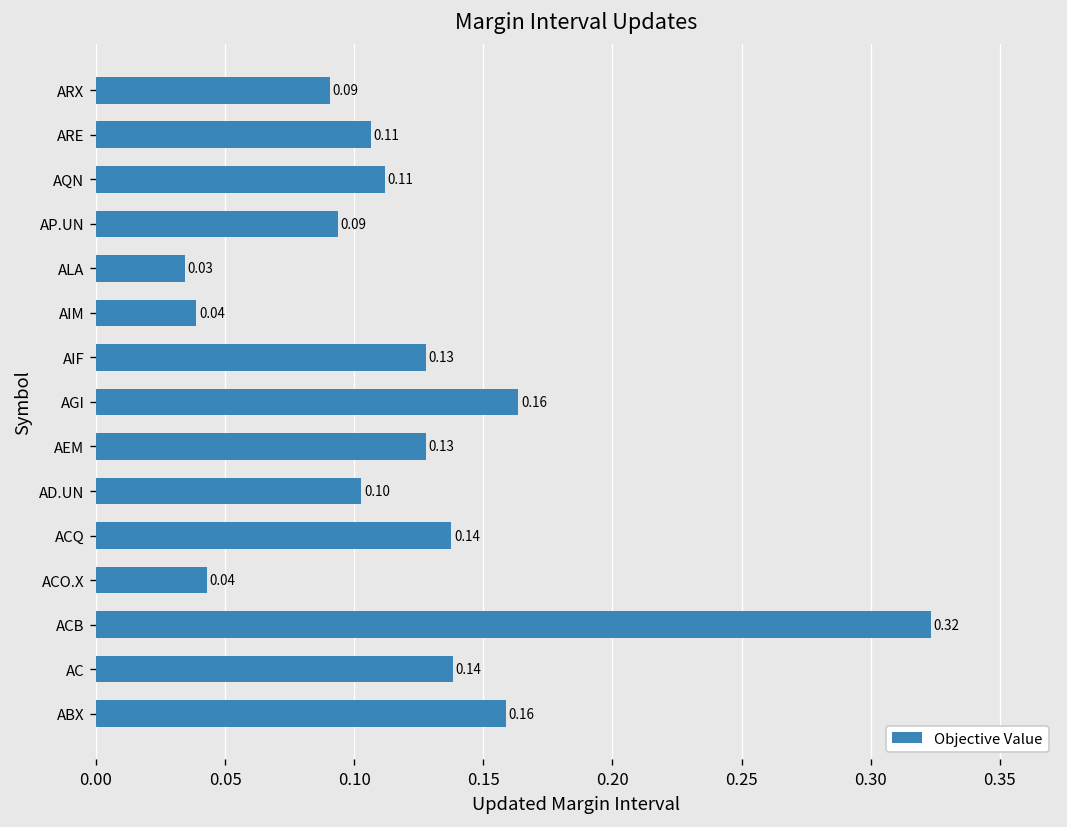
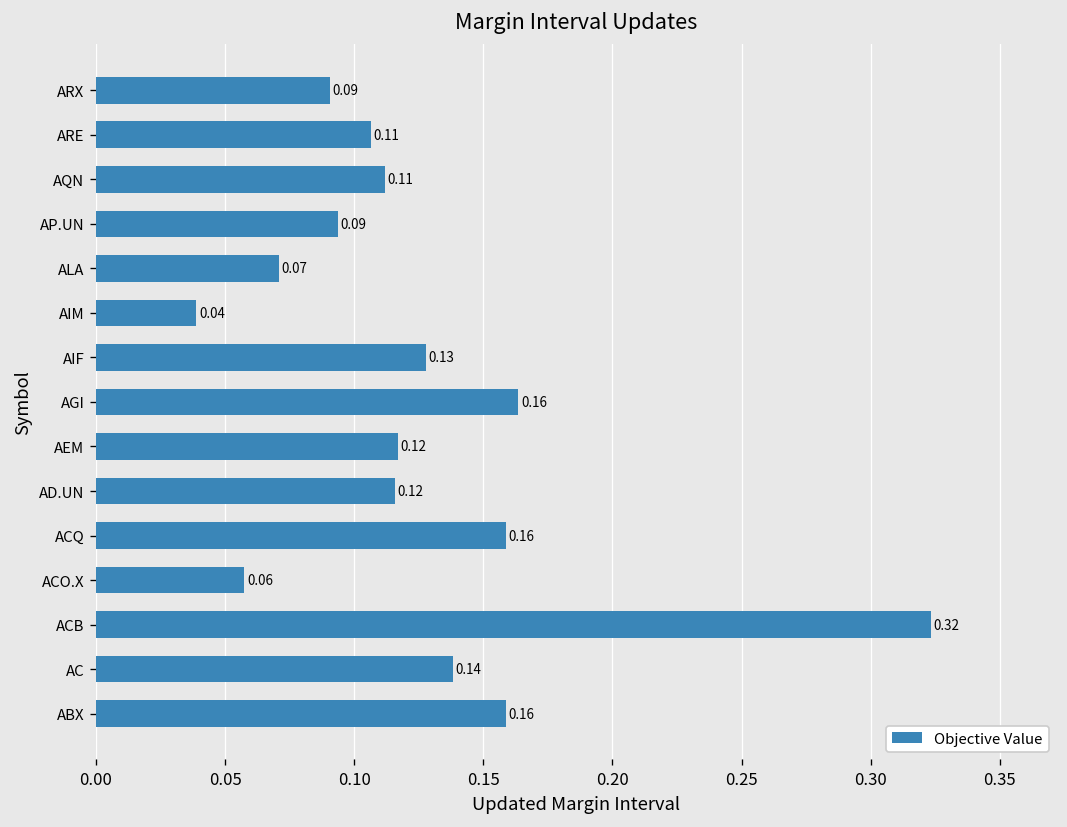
  {
    "ARX": 0.09,
    "ARE": 0.11,
    "AQN": 0.11,
    "AP.UN": 0.09,
-   "ALA": 0.03,
+   "ALA": 0.07,
    "AIM": 0.04,
    "AIF": 0.13,
    "AGI": 0.16,
-   "AEM": 0.13,
-   "AD.UN": 0.10,
-   "ACQ": 0.14,
-   "ACO.X": 0.04,
+   "AEM": 0.12,
+   "AD.UN": 0.12,
+   "ACQ": 0.16,
+   "ACO.X": 0.06,
    "ACB": 0.32,
    "AC": 0.14,
    "ABX": 0.16
  }
